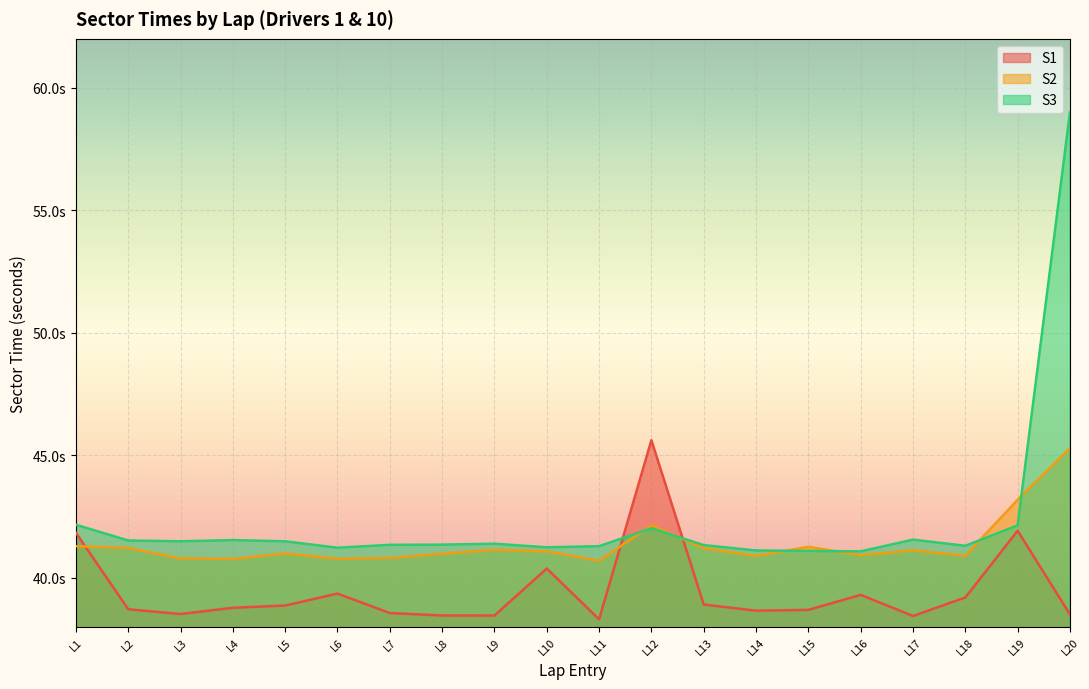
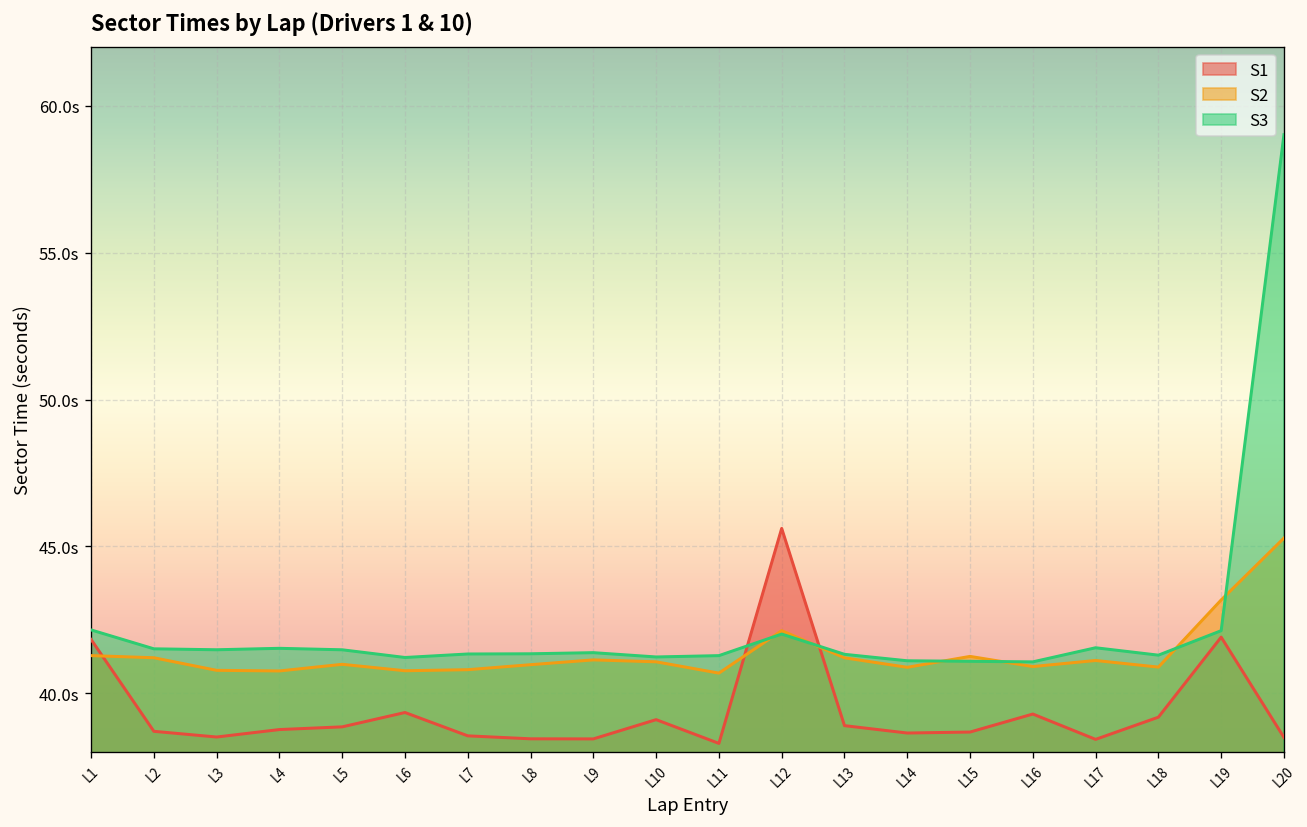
  {
    "S1": {
      "L1": "41.8s",
      "L2": "38.7s",
      "L3": "38.5s",
      "L4": "38.8s",
      "L5": "38.9s",
      "L6": "39.4s",
      "L7": "38.6s",
      "L8": "38.5s",
      "L9": "38.5s",
-     "L10": "40.4s",
+     "L10": "39.1s",
      "L11": "38.3s",
      "L12": "45.6s",
      "L13": "38.9s",
      "L14": "38.7s",
      "L15": "38.7s",
      "L16": "39.3s",
      "L17": "38.4s",
      "L18": "39.2s",
      "L19": "41.9s",
      "L20": "38.5s"
    },
    "S2": {
      "L1": "41.3s",
      "L2": "41.2s",
      "L3": "40.8s",
      "L4": "40.8s",
      "L5": "41.0s",
      "L6": "40.8s",
      "L7": "40.8s",
      "L8": "41.0s",
      "L9": "41.1s",
      "L10": "41.1s",
      "L11": "40.7s",
      "L12": "42.1s",
      "L13": "41.2s",
      "L14": "40.9s",
      "L15": "41.3s",
      "L16": "40.9s",
      "L17": "41.1s",
      "L18": "40.9s",
      "L19": "43.2s",
      "L20": "45.3s"
    },
    "S3": {
      "L1": "42.2s",
      "L2": "41.5s",
      "L3": "41.5s",
      "L4": "41.5s",
      "L5": "41.5s",
      "L6": "41.2s",
      "L7": "41.3s",
      "L8": "41.3s",
      "L9": "41.4s",
      "L10": "41.2s",
      "L11": "41.3s",
      "L12": "42.0s",
      "L13": "41.3s",
      "L14": "41.1s",
      "L15": "41.1s",
      "L16": "41.1s",
      "L17": "41.6s",
      "L18": "41.3s",
      "L19": "42.1s",
      "L20": "59.0s"
    }
  }
